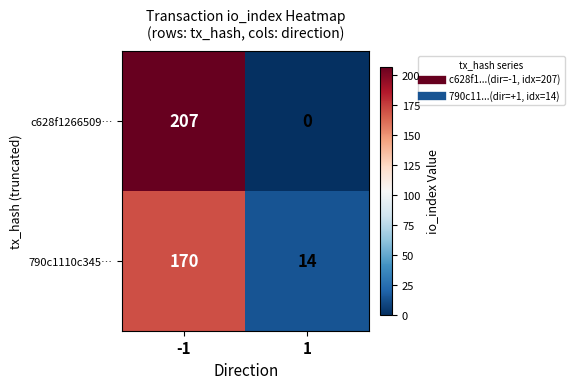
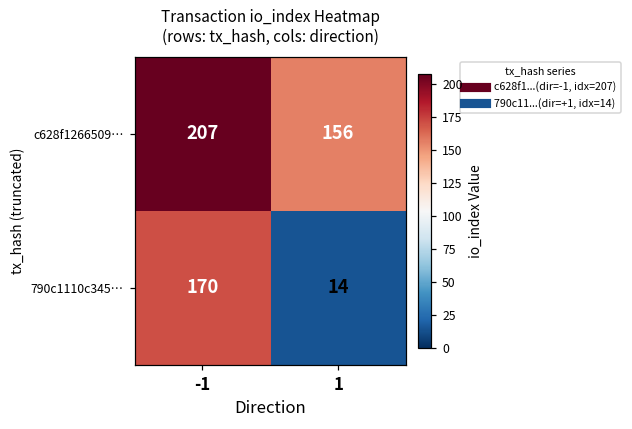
  {
    "c628f1266509…": {
      "-1": 207,
-     "1": 0
+     "1": 156
    },
    "790c1110c345…": {
      "-1": 170,
      "1": 14
    }
  }
